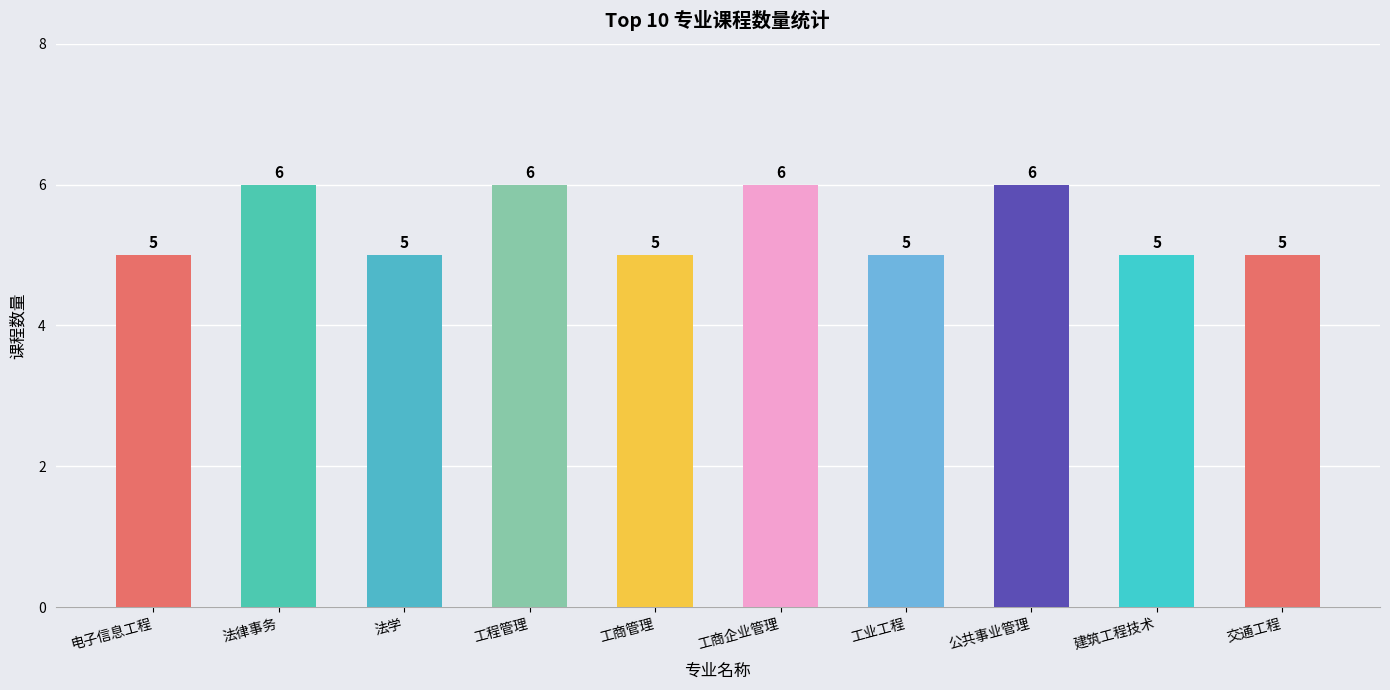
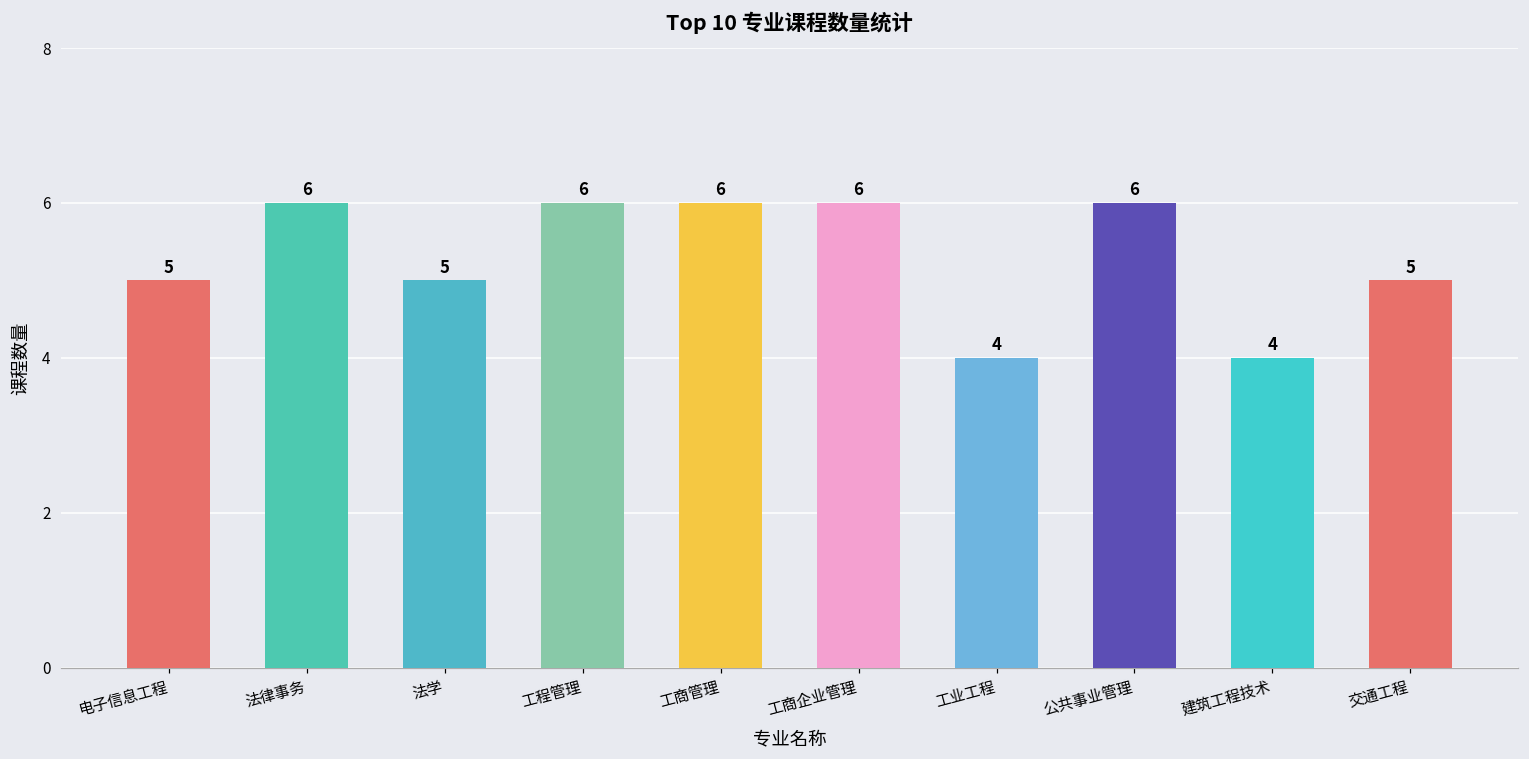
  {
    "电子信息工程": 5,
    "法律事务": 6,
    "法学": 5,
    "工程管理": 6,
-   "工商管理": 5,
+   "工商管理": 6,
    "工商企业管理": 6,
-   "工业工程": 5,
+   "工业工程": 4,
    "公共事业管理": 6,
-   "建筑工程技术": 5,
+   "建筑工程技术": 4,
    "交通工程": 5
  }
